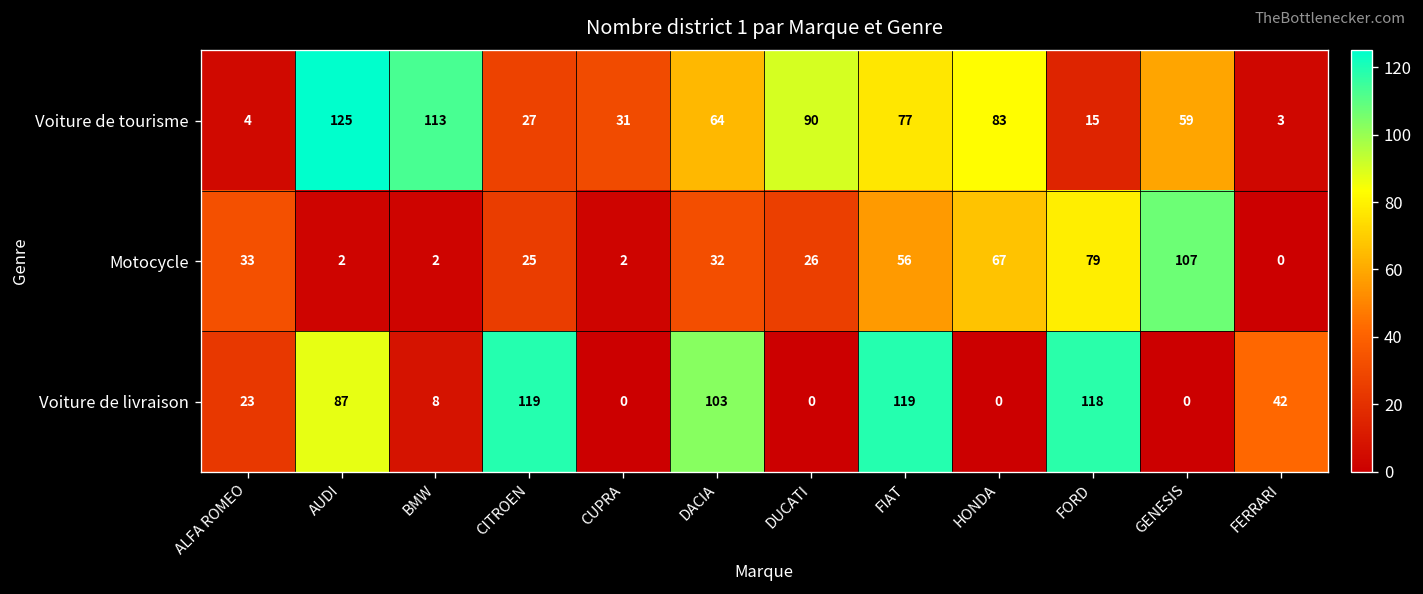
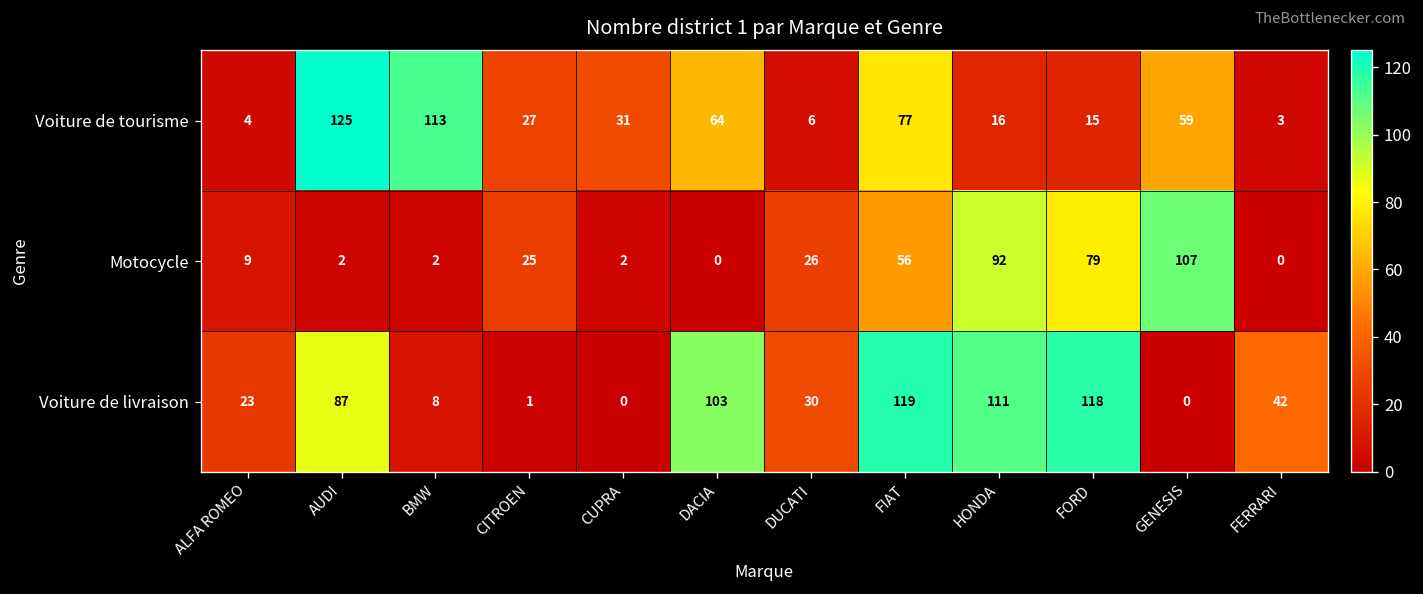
  {
    "Voiture de tourisme": {
      "ALFA ROMEO": 4,
      "AUDI": 125,
      "BMW": 113,
      "CITROEN": 27,
      "CUPRA": 31,
      "DACIA": 64,
-     "DUCATI": 90,
+     "DUCATI": 6,
      "FIAT": 77,
-     "HONDA": 83,
+     "HONDA": 16,
      "FORD": 15,
      "GENESIS": 59,
      "FERRARI": 3
    },
    "Motocycle": {
-     "ALFA ROMEO": 33,
+     "ALFA ROMEO": 9,
      "AUDI": 2,
      "BMW": 2,
      "CITROEN": 25,
      "CUPRA": 2,
-     "DACIA": 32,
+     "DACIA": 0,
      "DUCATI": 26,
      "FIAT": 56,
-     "HONDA": 67,
+     "HONDA": 92,
      "FORD": 79,
      "GENESIS": 107,
      "FERRARI": 0
    },
    "Voiture de livraison": {
      "ALFA ROMEO": 23,
      "AUDI": 87,
      "BMW": 8,
-     "CITROEN": 119,
+     "CITROEN": 1,
      "CUPRA": 0,
      "DACIA": 103,
-     "DUCATI": 0,
+     "DUCATI": 30,
      "FIAT": 119,
-     "HONDA": 0,
+     "HONDA": 111,
      "FORD": 118,
      "GENESIS": 0,
      "FERRARI": 42
    }
  }
